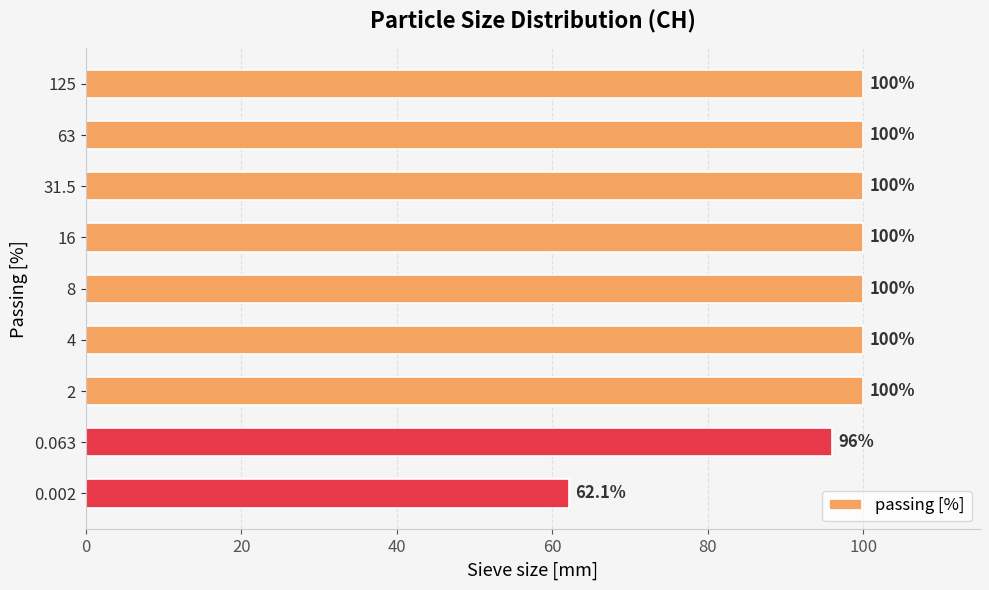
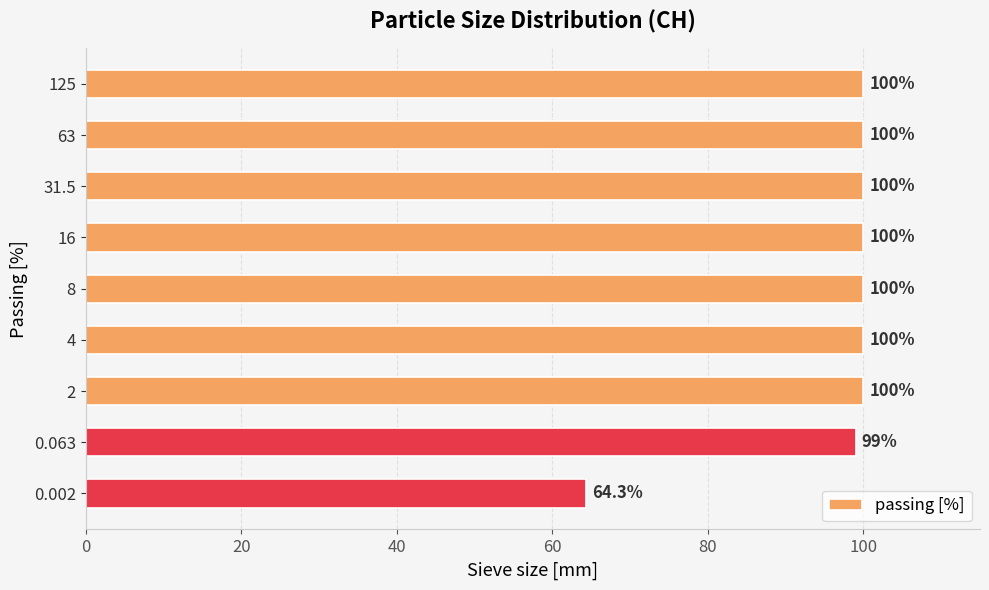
  {
    "125": "100%",
    "63": "100%",
    "31.5": "100%",
    "16": "100%",
    "8": "100%",
    "4": "100%",
    "2": "100%",
-   "0.063": "96%",
-   "0.002": "62.1%"
+   "0.063": "99%",
+   "0.002": "64.3%"
  }
